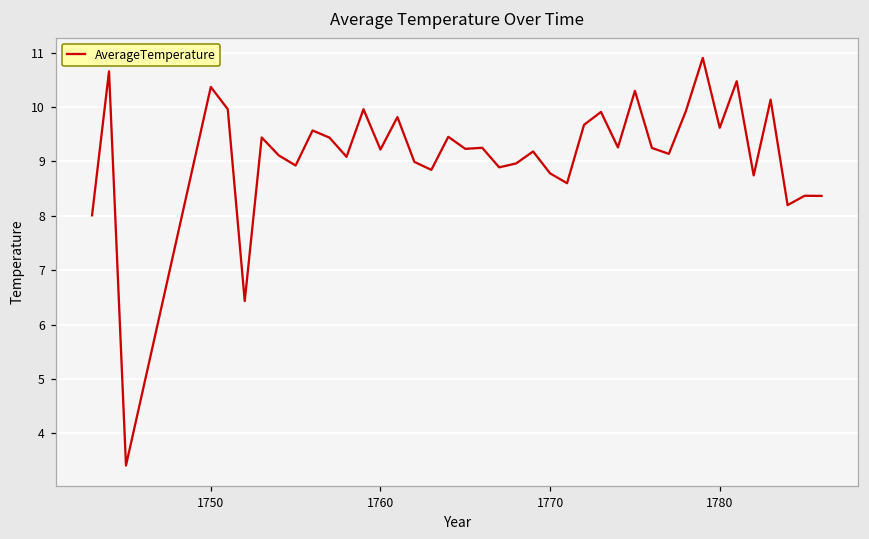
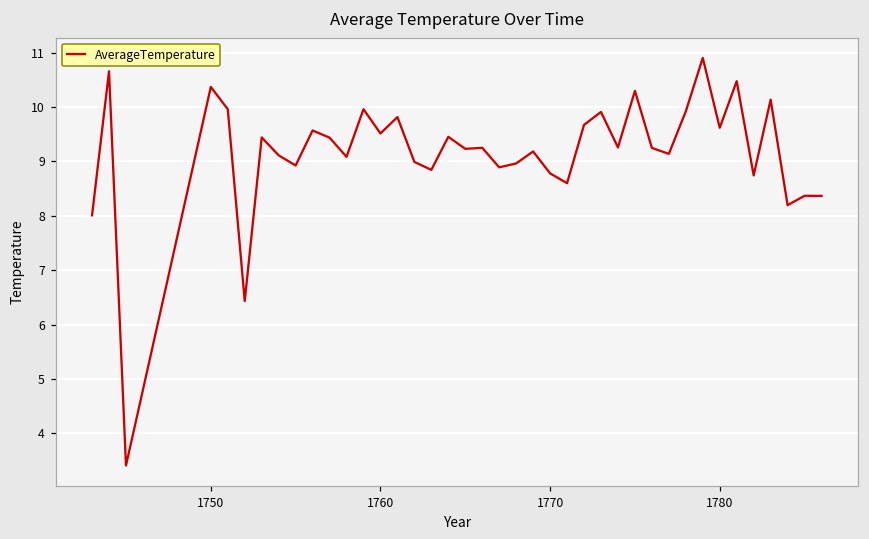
  {
    "1750": 10.4,
-   "1760": 9.2,
+   "1760": 9.5,
    "1770": 8.8,
    "1780": 9.6
  }
